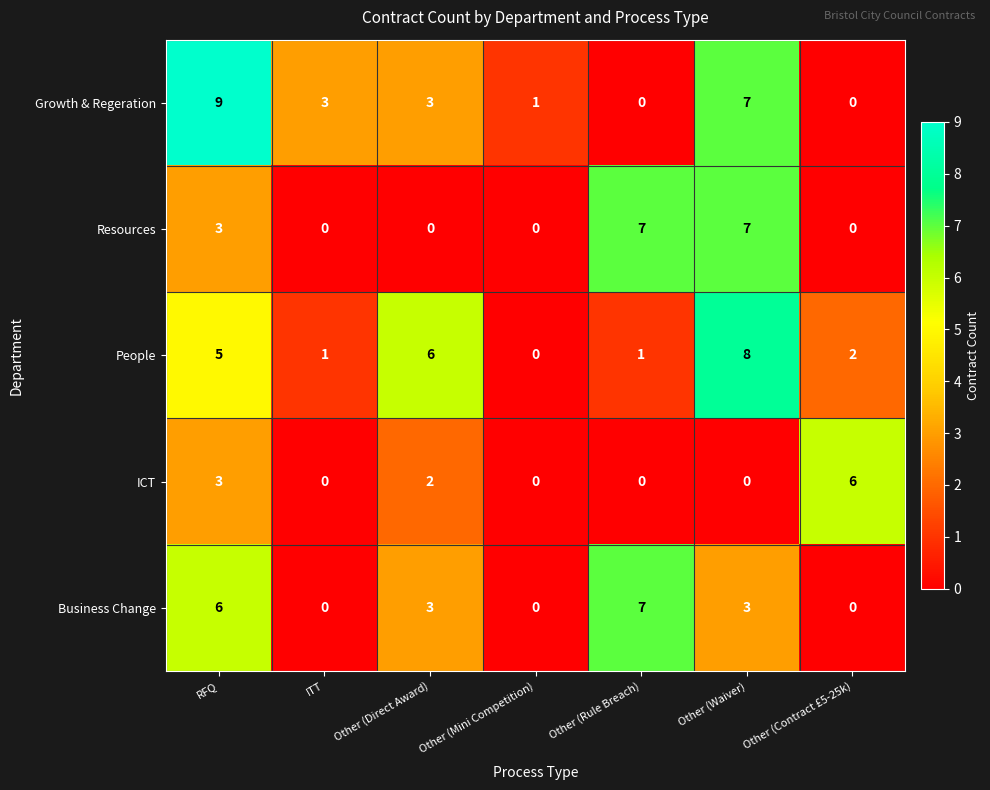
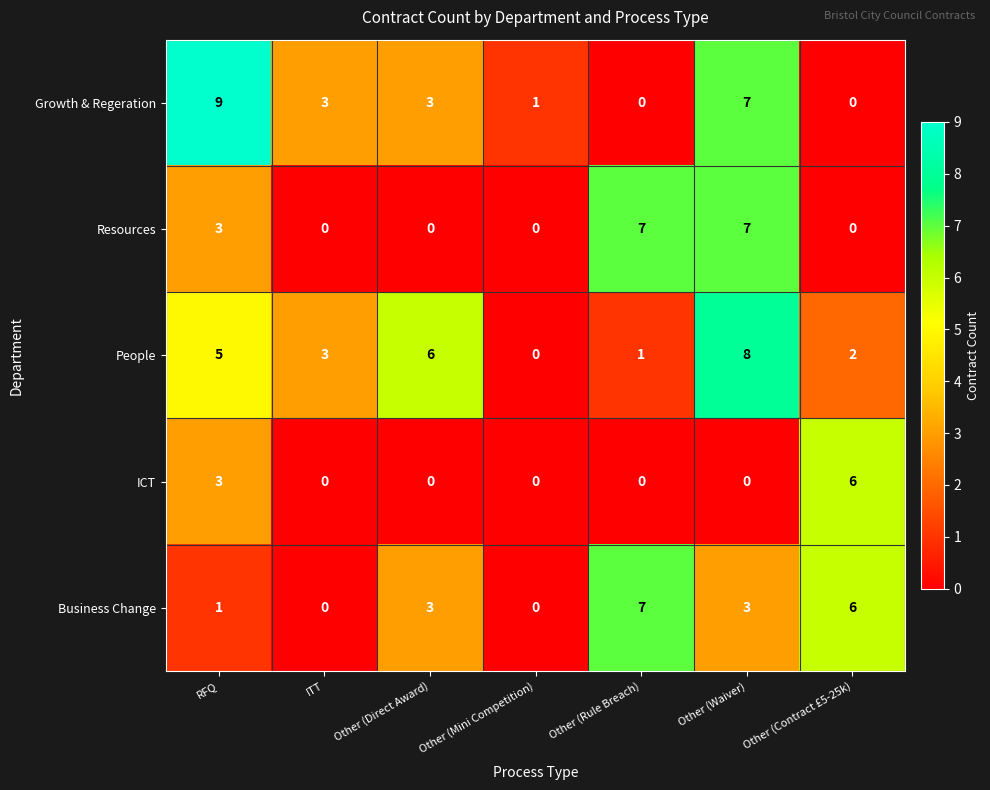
  {
    "Growth & Regeration": {
      "RFQ": 9,
      "ITT": 3,
      "Other (Direct Award)": 3,
      "Other (Mini Competition)": 1,
      "Other (Rule Breach)": 0,
      "Other (Waiver)": 7,
      "Other (Contract £5-25k)": 0
    },
    "Resources": {
      "RFQ": 3,
      "ITT": 0,
      "Other (Direct Award)": 0,
      "Other (Mini Competition)": 0,
      "Other (Rule Breach)": 7,
      "Other (Waiver)": 7,
      "Other (Contract £5-25k)": 0
    },
    "People": {
      "RFQ": 5,
-     "ITT": 1,
+     "ITT": 3,
      "Other (Direct Award)": 6,
      "Other (Mini Competition)": 0,
      "Other (Rule Breach)": 1,
      "Other (Waiver)": 8,
      "Other (Contract £5-25k)": 2
    },
    "ICT": {
      "RFQ": 3,
      "ITT": 0,
-     "Other (Direct Award)": 2,
+     "Other (Direct Award)": 0,
      "Other (Mini Competition)": 0,
      "Other (Rule Breach)": 0,
      "Other (Waiver)": 0,
      "Other (Contract £5-25k)": 6
    },
    "Business Change": {
-     "RFQ": 6,
+     "RFQ": 1,
      "ITT": 0,
      "Other (Direct Award)": 3,
      "Other (Mini Competition)": 0,
      "Other (Rule Breach)": 7,
      "Other (Waiver)": 3,
-     "Other (Contract £5-25k)": 0
+     "Other (Contract £5-25k)": 6
    }
  }
